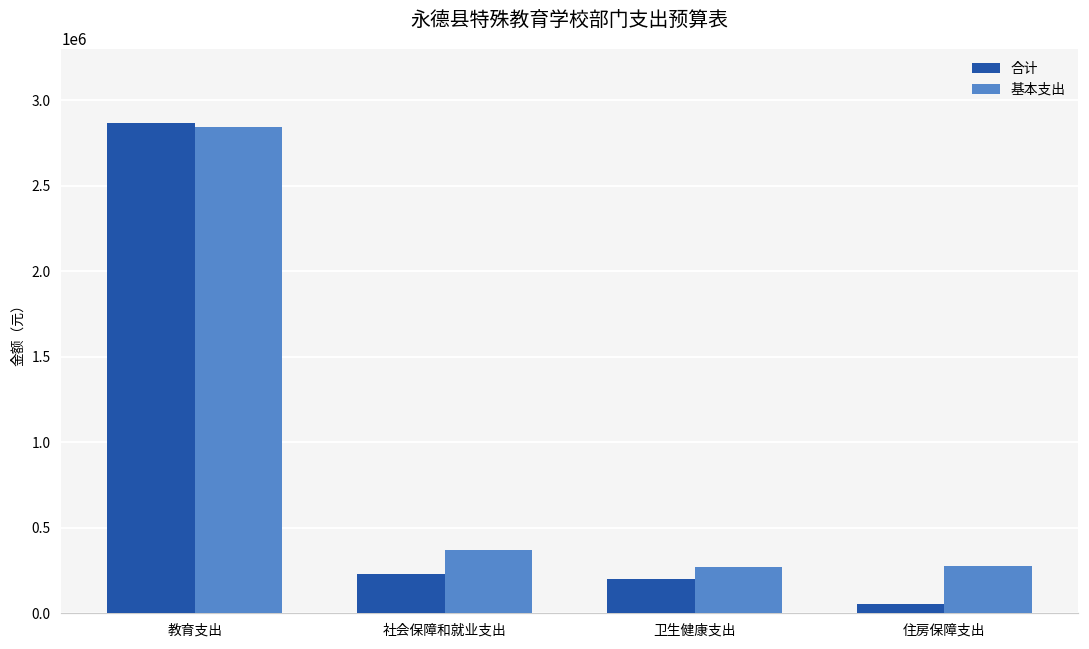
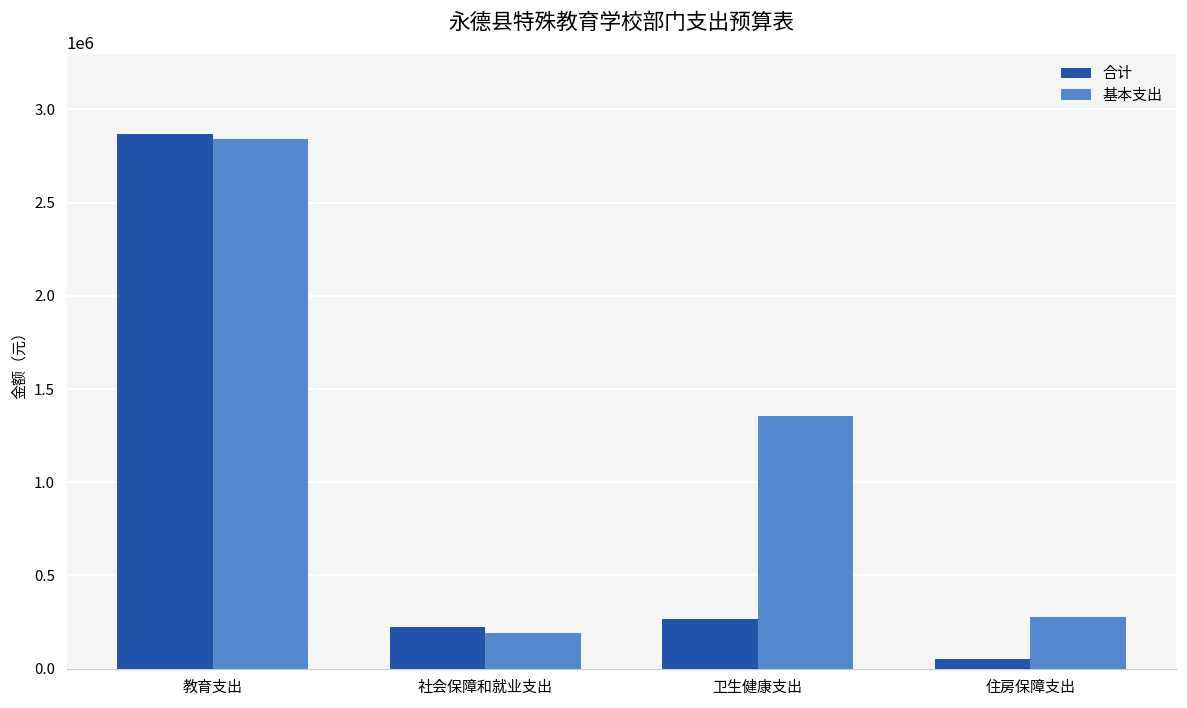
  {
    "合计": {
      "教育支出": 2870000,
      "社会保障和就业支出": 230000,
-     "卫生健康支出": 200000,
+     "卫生健康支出": 270000,
      "住房保障支出": 50000
    },
    "基本支出": {
      "教育支出": 2840000,
-     "社会保障和就业支出": 370000,
-     "卫生健康支出": 270000,
+     "社会保障和就业支出": 190000,
+     "卫生健康支出": 1360000,
      "住房保障支出": 280000
    }
  }
